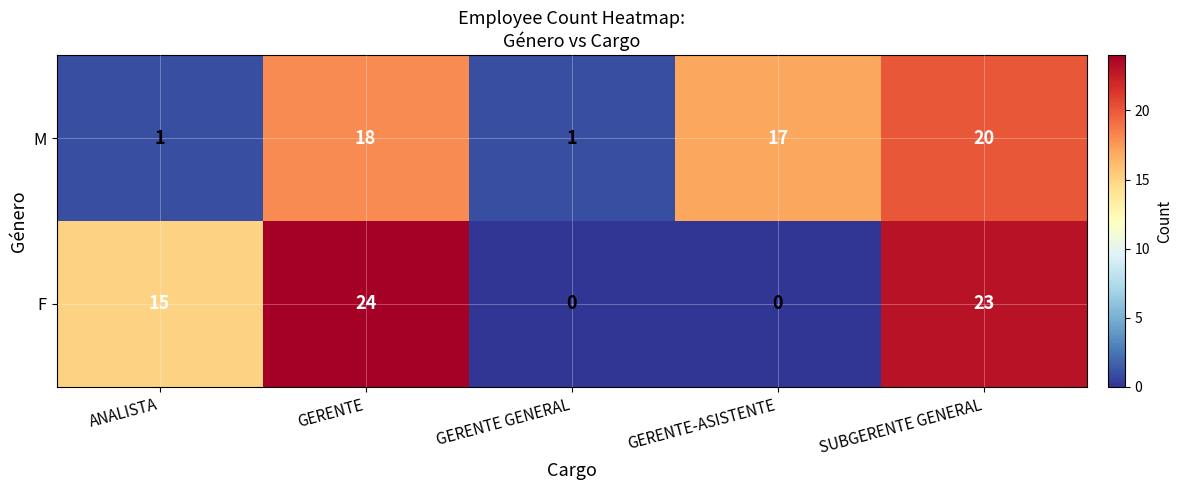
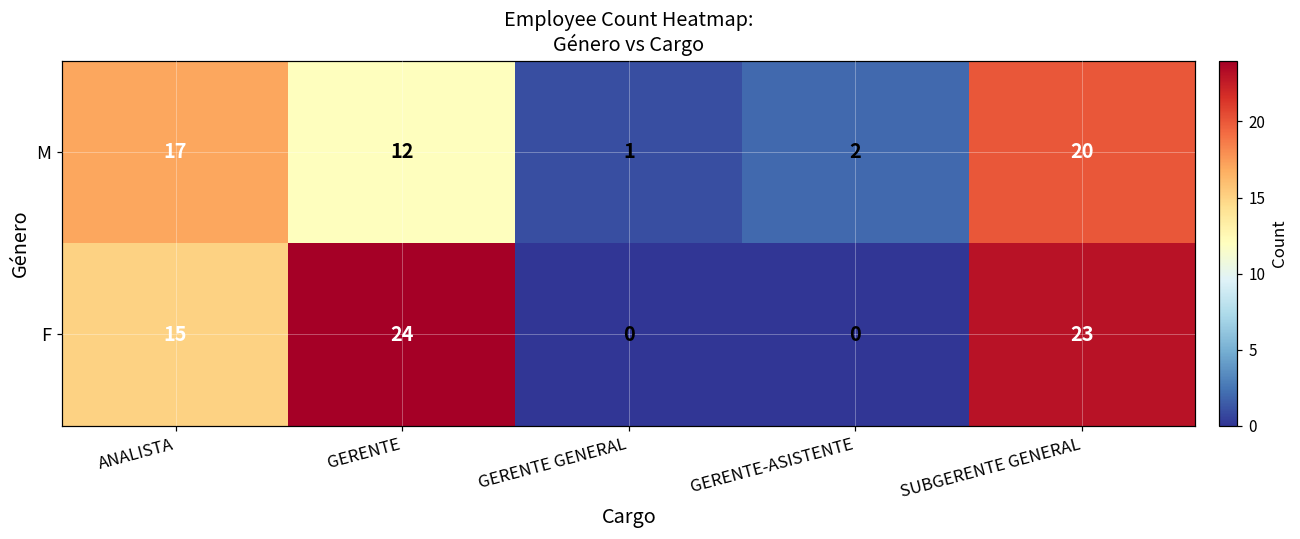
  {
    "M": {
-     "ANALISTA": 1,
-     "GERENTE": 18,
+     "ANALISTA": 17,
+     "GERENTE": 12,
      "GERENTE GENERAL": 1,
-     "GERENTE-ASISTENTE": 17,
+     "GERENTE-ASISTENTE": 2,
      "SUBGERENTE GENERAL": 20
    },
    "F": {
      "ANALISTA": 15,
      "GERENTE": 24,
      "GERENTE GENERAL": 0,
      "GERENTE-ASISTENTE": 0,
      "SUBGERENTE GENERAL": 23
    }
  }
